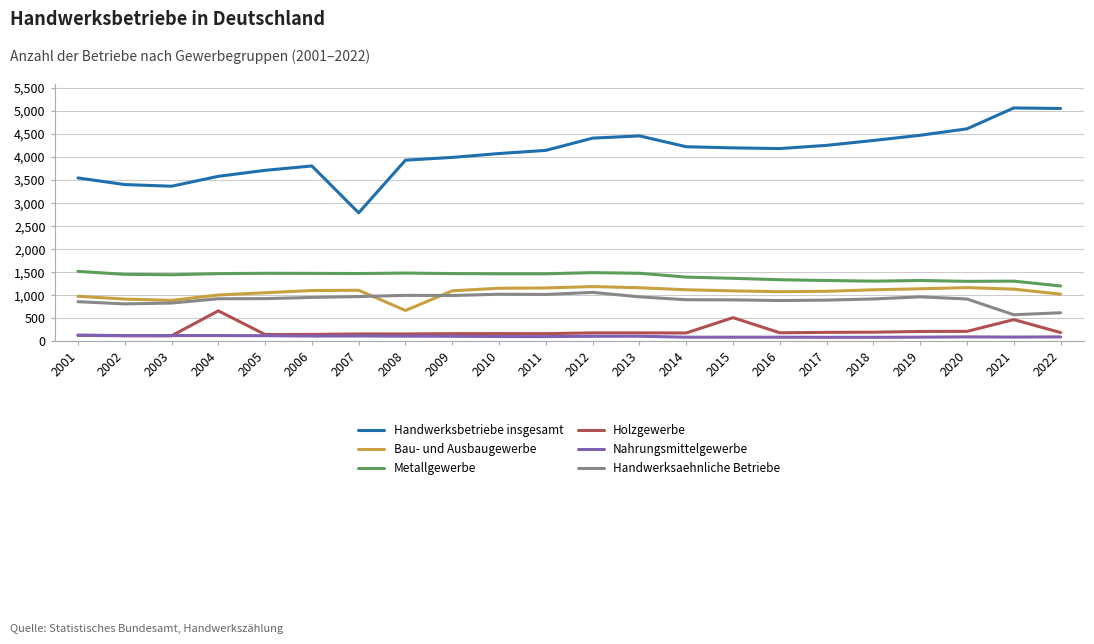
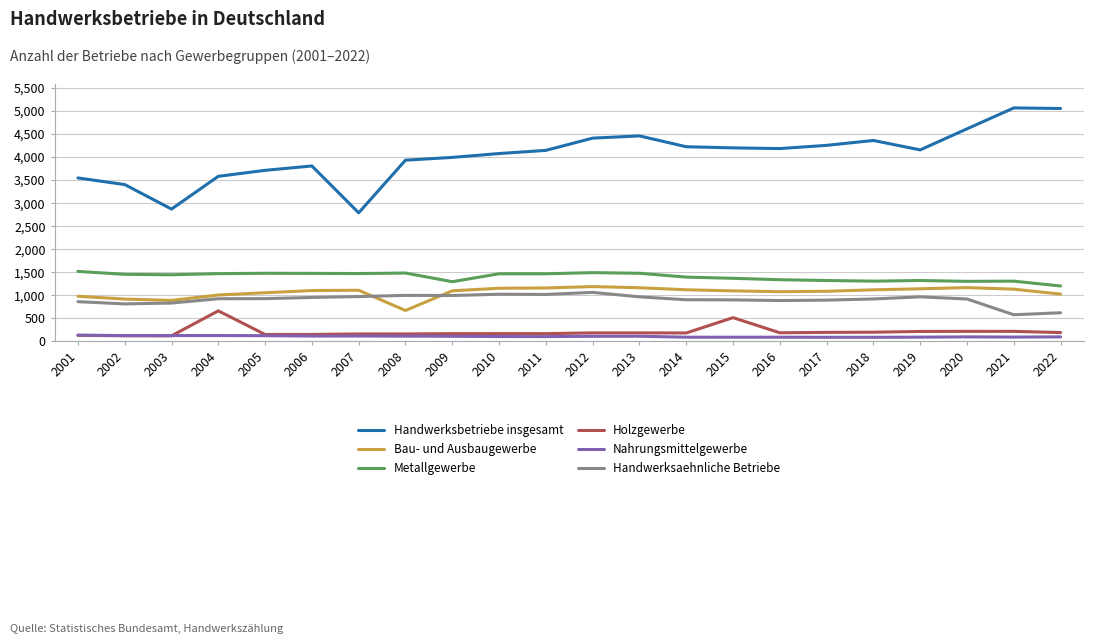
  {
    "Handwerksbetriebe insgesamt": {
      "2001": "3,500",
      "2002": "3,400",
-     "2003": "3,400",
+     "2003": "2,900",
      "2004": "3,600",
      "2005": "3,700",
      "2006": "3,800",
      "2007": "2,800",
      "2008": "3,900",
      "2009": "4,000",
      "2010": "4,100",
      "2011": "4,100",
      "2012": "4,400",
      "2013": "4,500",
      "2014": "4,200",
      "2015": "4,200",
      "2016": "4,200",
      "2017": "4,300",
      "2018": "4,400",
-     "2019": "4,500",
+     "2019": "4,200",
      "2020": "4,600",
      "2021": "5,100",
      "2022": "5,100"
    },
    "Bau- und Ausbaugewerbe": {
      "2001": "1,000",
      "2002": "900",
      "2003": "900",
      "2004": "1,000",
      "2005": "1,100",
      "2006": "1,100",
      "2007": "1,100",
      "2008": "700",
      "2009": "1,100",
      "2010": "1,200",
      "2011": "1,200",
      "2012": "1,200",
      "2013": "1,200",
      "2014": "1,100",
      "2015": "1,100",
      "2016": "1,100",
      "2017": "1,100",
      "2018": "1,100",
      "2019": "1,100",
      "2020": "1,200",
      "2021": "1,100",
      "2022": "1,000"
    },
    "Metallgewerbe": {
      "2001": "1,500",
      "2002": "1,500",
      "2003": "1,400",
      "2004": "1,500",
      "2005": "1,500",
      "2006": "1,500",
      "2007": "1,500",
      "2008": "1,500",
-     "2009": "1,500",
+     "2009": "1,300",
      "2010": "1,500",
      "2011": "1,500",
      "2012": "1,500",
      "2013": "1,500",
      "2014": "1,400",
      "2015": "1,400",
      "2016": "1,300",
      "2017": "1,300",
      "2018": "1,300",
      "2019": "1,300",
      "2020": "1,300",
      "2021": "1,300",
      "2022": "1,200"
    },
    "Holzgewerbe": {
      "2004": "700",
      "2009": "200",
      "2010": "200",
      "2011": "200",
      "2012": "200",
      "2013": "200",
      "2014": "200",
      "2015": "500",
      "2016": "200",
      "2017": "200",
      "2018": "200",
      "2019": "200",
      "2020": "200",
-     "2021": "500",
+     "2021": "200",
      "2022": "200"
    }
  }
